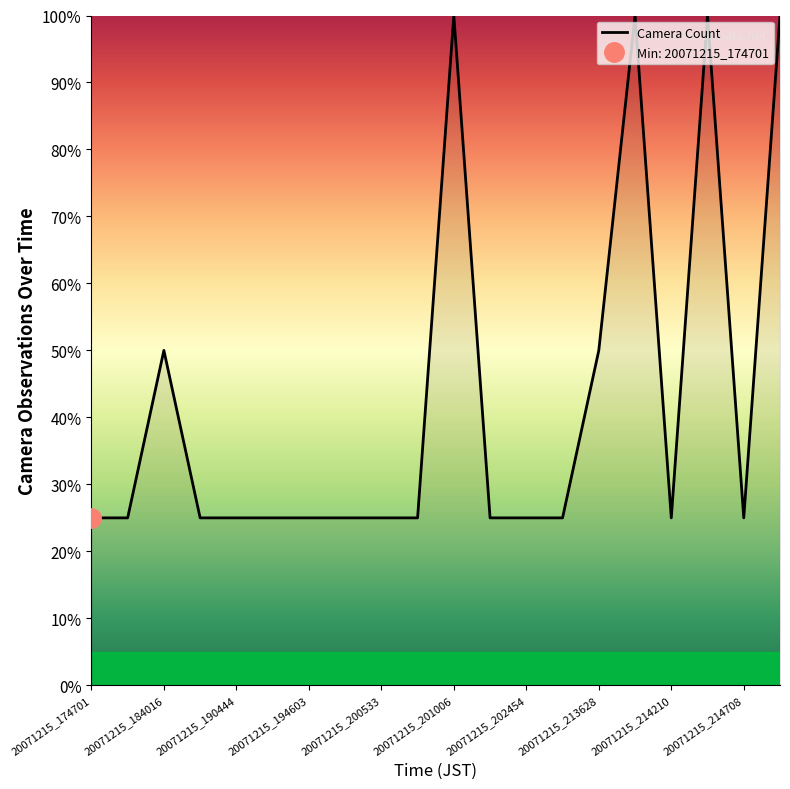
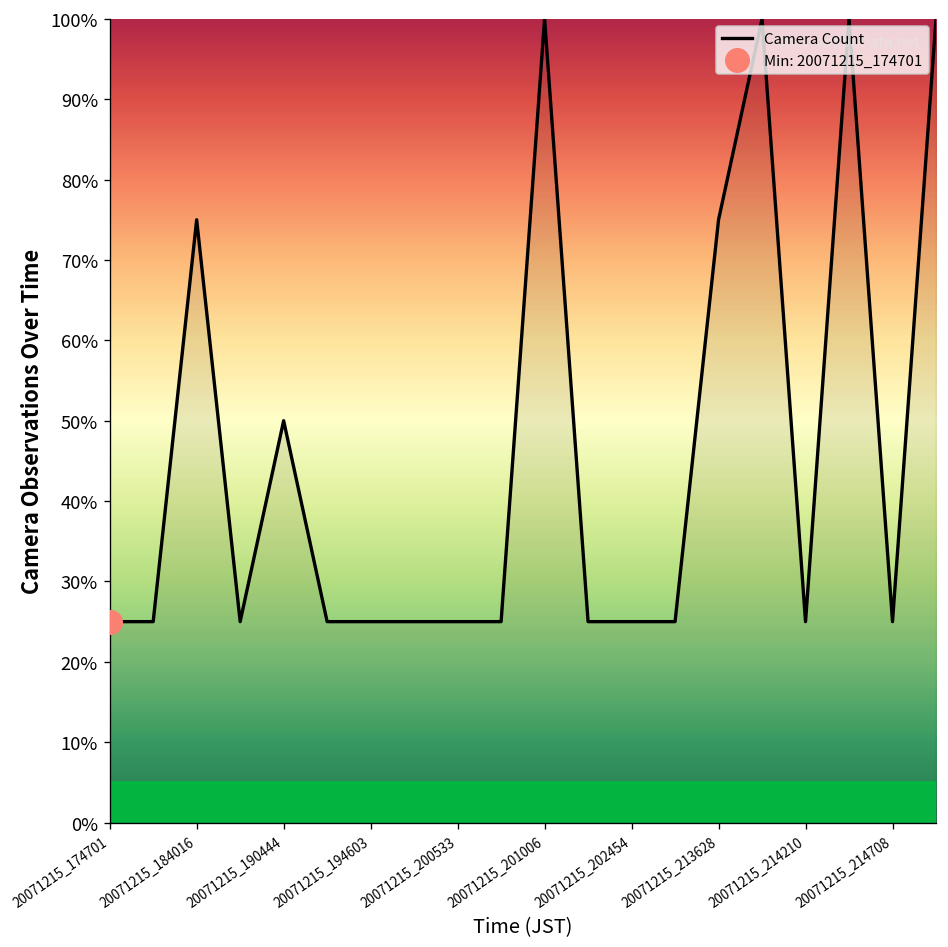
  {
    "Camera Count": {
-     "20071215_184016": "50%",
-     "20071215_190444": "25%",
+     "20071215_184016": "75%",
+     "20071215_190444": "50%",
      "20071215_194603": "25%",
      "20071215_200533": "25%",
      "20071215_201006": "100%",
      "20071215_202454": "25%",
-     "20071215_213628": "50%",
+     "20071215_213628": "75%",
      "20071215_214210": "25%",
      "20071215_214708": "25%"
    }
  }
